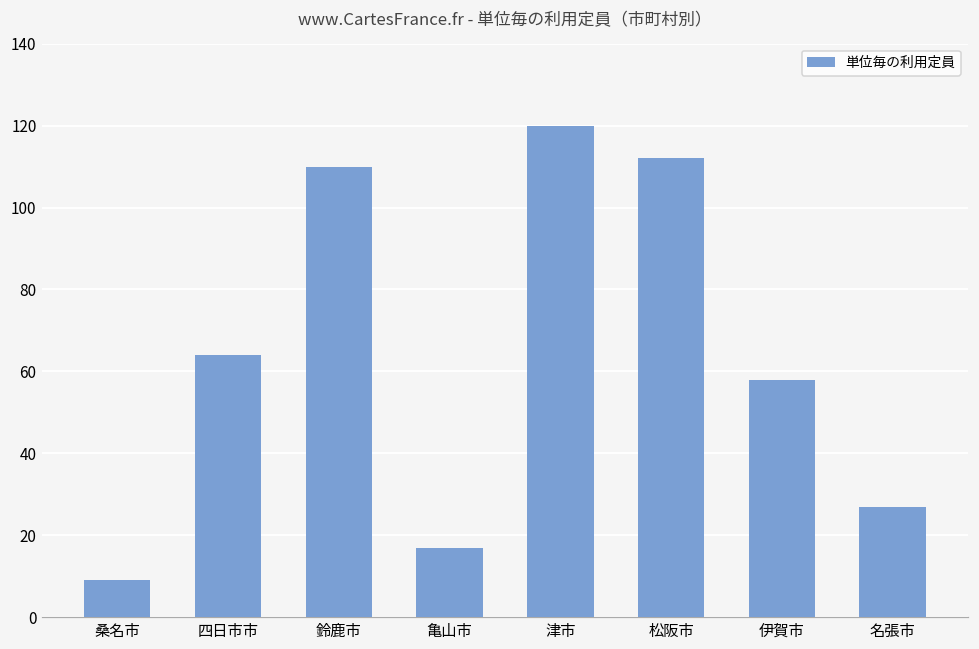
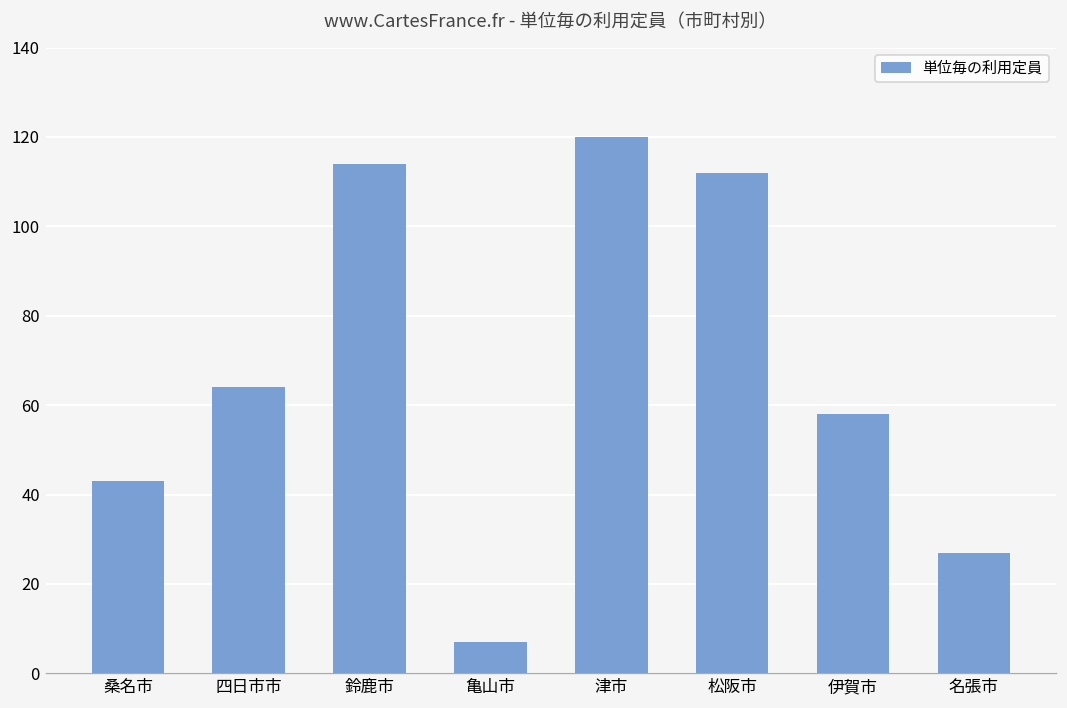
  {
-   "桑名市": 9,
+   "桑名市": 43,
    "四日市市": 64,
-   "鈴鹿市": 110,
-   "亀山市": 17,
+   "鈴鹿市": 114,
+   "亀山市": 7,
    "津市": 120,
    "松阪市": 112,
    "伊賀市": 58,
    "名張市": 27
  }
